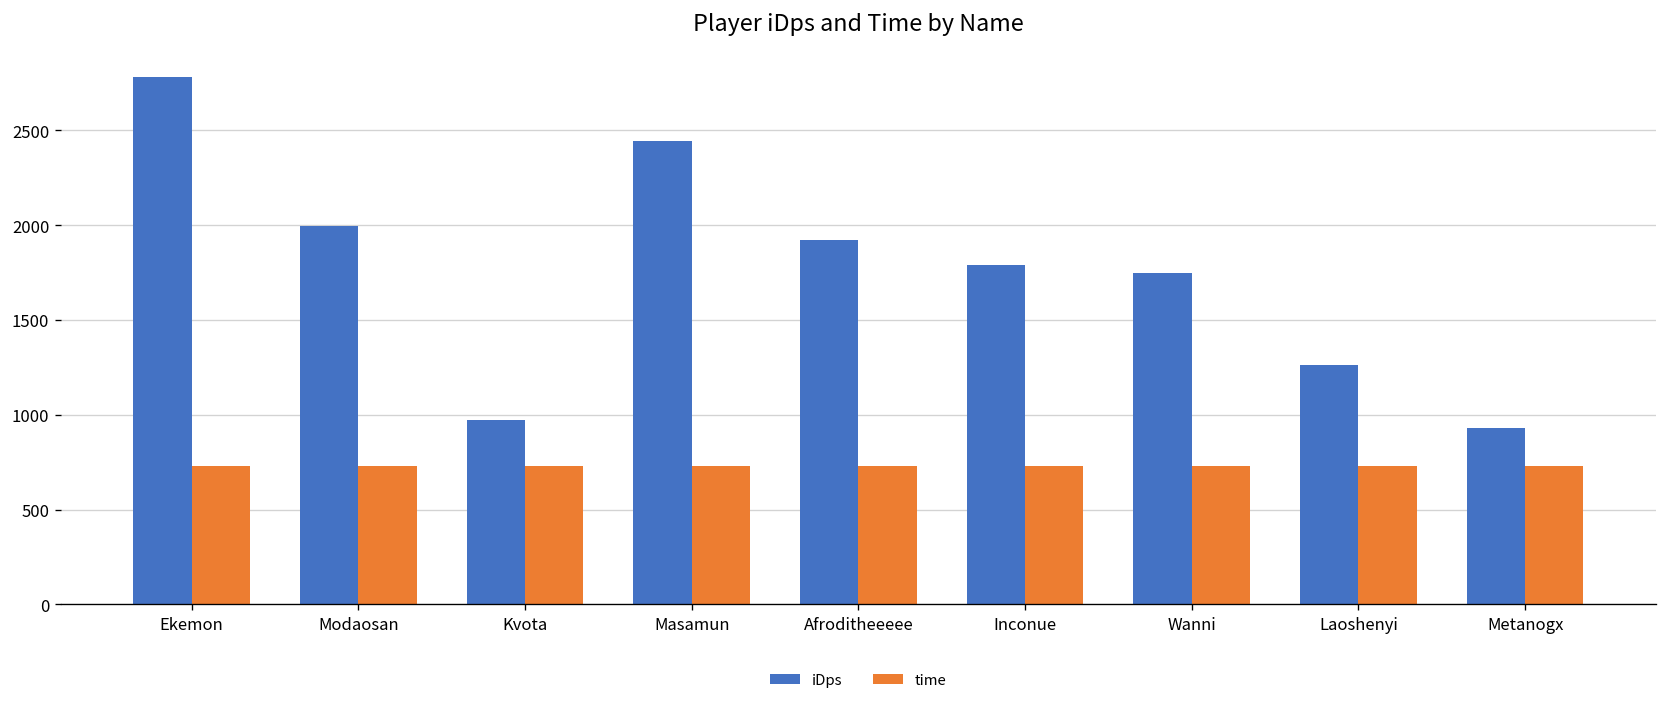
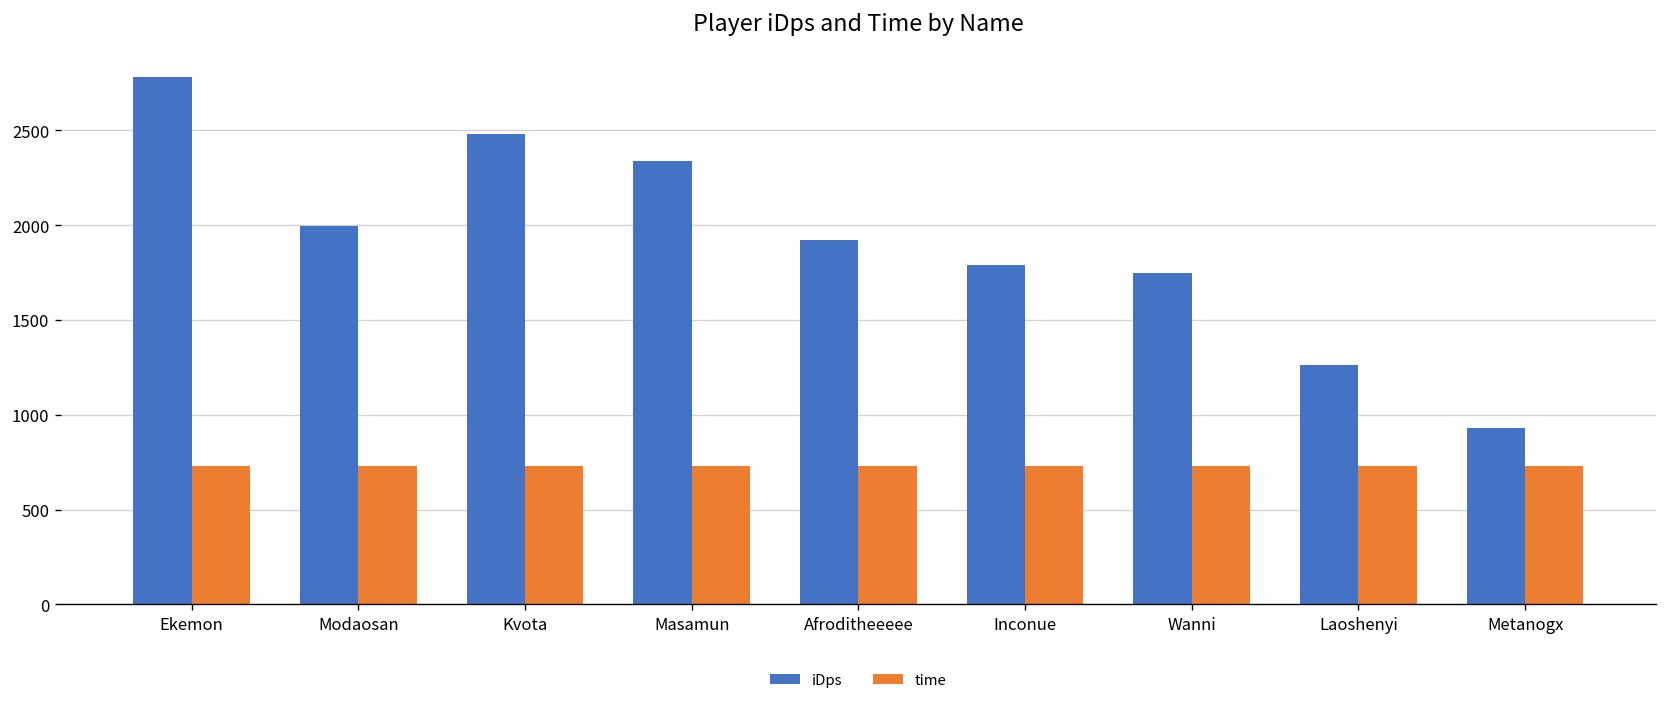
  {
    "iDps": {
      "Ekemon": 2780,
      "Modaosan": 2000,
-     "Kvota": 970,
-     "Masamun": 2450,
+     "Kvota": 2480,
+     "Masamun": 2340,
      "Afroditheeeee": 1920,
      "Inconue": 1790,
      "Wanni": 1750,
      "Laoshenyi": 1260,
      "Metanogx": 930
    },
    "time": {
      "Ekemon": 730,
      "Modaosan": 730,
      "Kvota": 730,
      "Masamun": 730,
      "Afroditheeeee": 730,
      "Inconue": 730,
      "Wanni": 730,
      "Laoshenyi": 730,
      "Metanogx": 730
    }
  }
